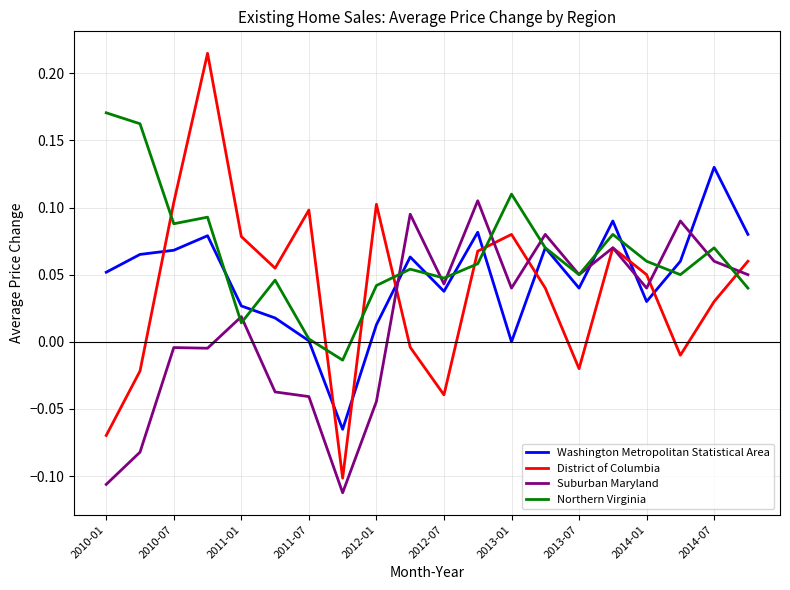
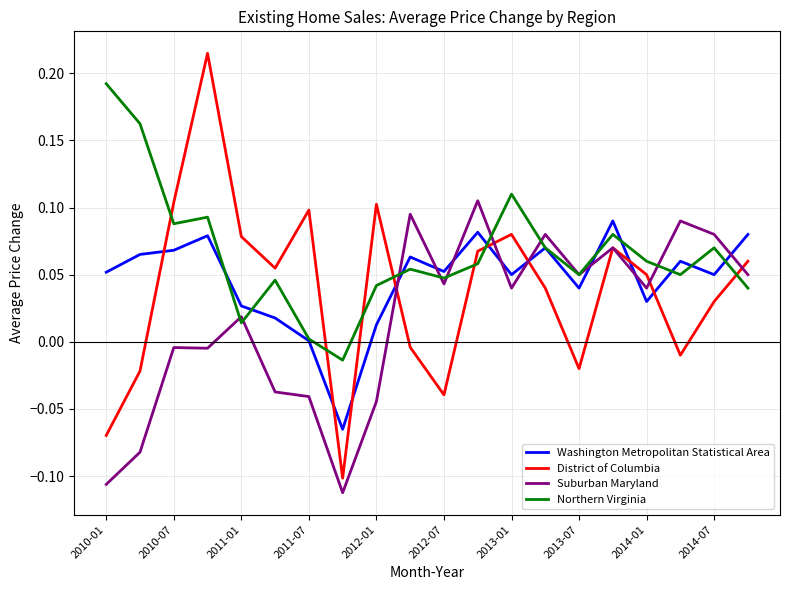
  {
    "Washington Metropolitan Statistical Area": {
      "2010-01": 0.052,
      "2010-07": 0.068,
      "2011-01": 0.027,
      "2012-01": 0.013,
-     "2012-07": 0.038,
-     "2013-01": 0.00,
+     "2012-07": 0.052,
+     "2013-01": 0.05,
      "2013-07": 0.040,
      "2014-01": 0.030,
-     "2014-07": 0.13
+     "2014-07": 0.05
    },
    "District of Columbia": {
      "2010-01": -0.070,
      "2010-07": 0.104,
      "2011-01": 0.078,
      "2011-07": 0.098,
      "2012-01": 0.102,
      "2012-07": -0.039,
      "2013-01": 0.080,
      "2013-07": -0.020,
      "2014-01": 0.050,
      "2014-07": 0.030
    },
    "Suburban Maryland": {
      "2010-01": -0.106,
      "2010-07": -0.004,
      "2011-01": 0.02,
      "2011-07": -0.04,
      "2012-01": -0.044,
      "2012-07": 0.043,
      "2013-01": 0.04,
      "2014-01": 0.04,
-     "2014-07": 0.06
+     "2014-07": 0.08
    },
    "Northern Virginia": {
-     "2010-01": 0.171,
+     "2010-01": 0.192,
      "2010-07": 0.088,
      "2011-01": 0.014,
      "2012-01": 0.042,
      "2012-07": 0.047,
      "2013-01": 0.110,
      "2014-01": 0.060,
      "2014-07": 0.070
    }
  }
